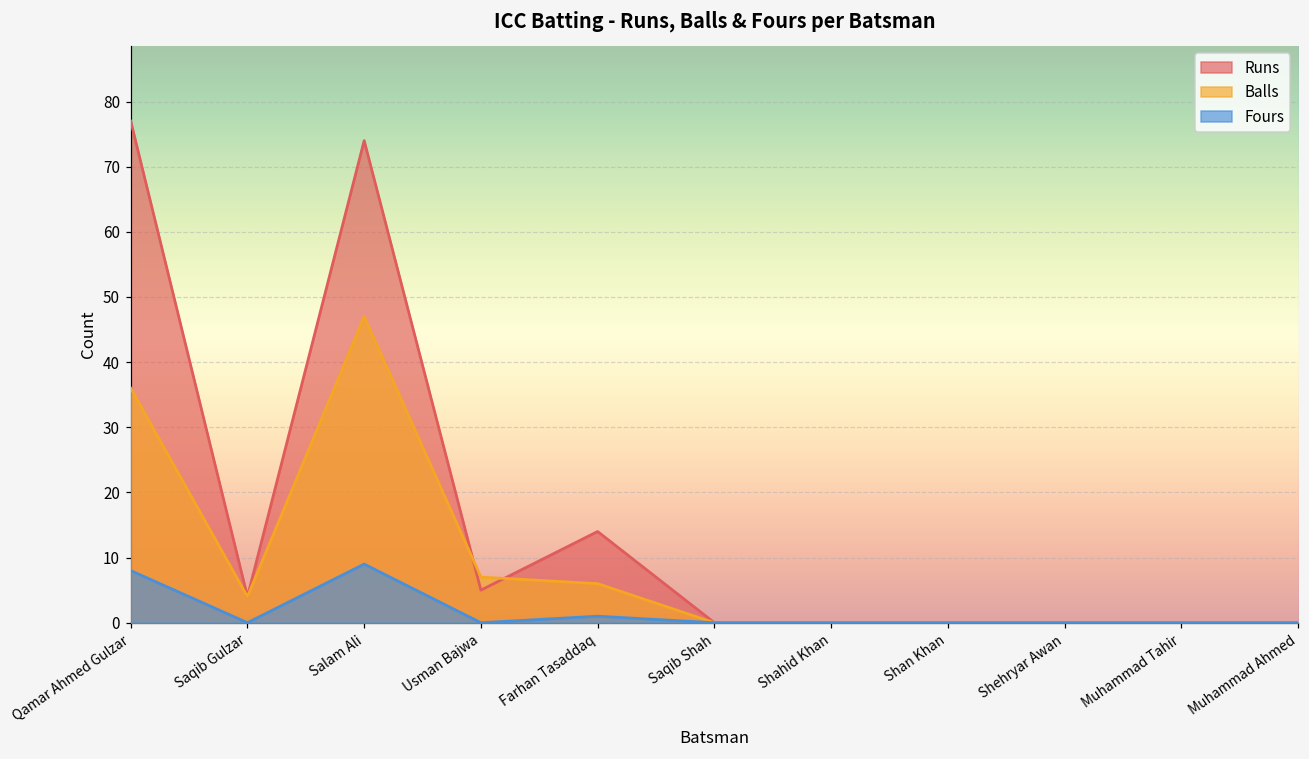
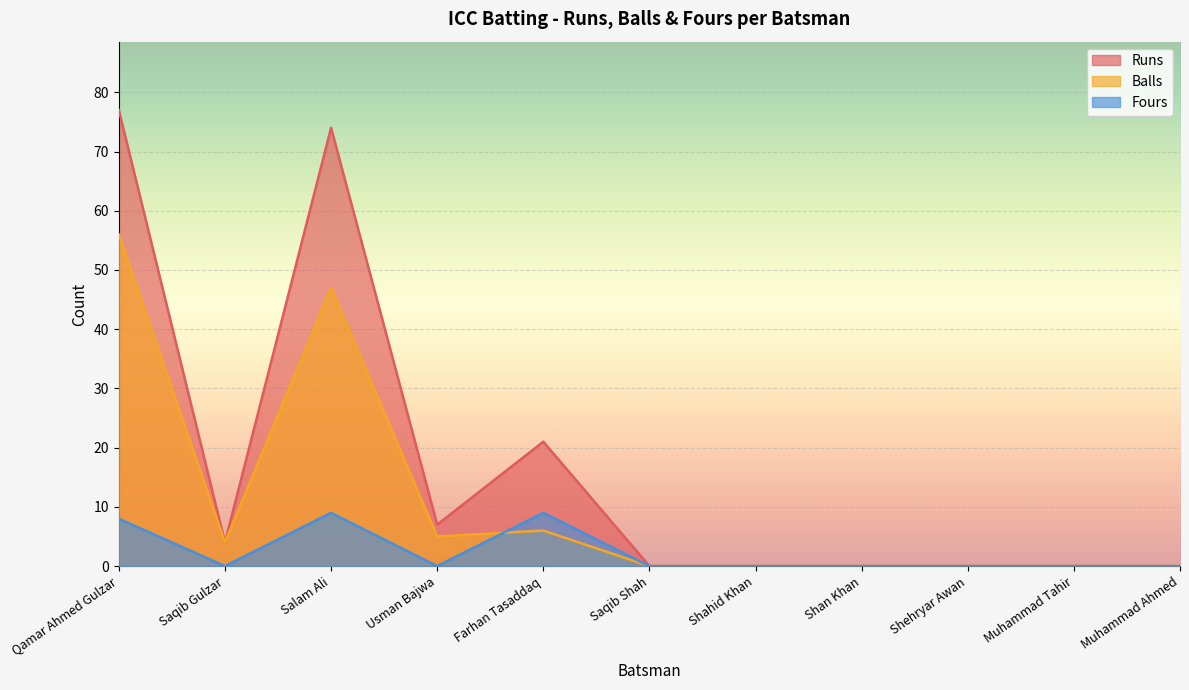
  {
    "Runs": {
      "Qamar Ahmed Gulzar": 77,
      "Salam Ali": 74,
-     "Usman Bajwa": 5,
-     "Farhan Tasaddaq": 14
+     "Usman Bajwa": 7,
+     "Farhan Tasaddaq": 21
    },
    "Balls": {
-     "Qamar Ahmed Gulzar": 36,
+     "Qamar Ahmed Gulzar": 56,
      "Salam Ali": 47,
-     "Usman Bajwa": 7,
+     "Usman Bajwa": 5,
      "Farhan Tasaddaq": 6
    },
    "Fours": {
      "Qamar Ahmed Gulzar": 8,
      "Saqib Gulzar": 0,
      "Salam Ali": 9,
      "Usman Bajwa": 0,
-     "Farhan Tasaddaq": 1
+     "Farhan Tasaddaq": 9
    }
  }
